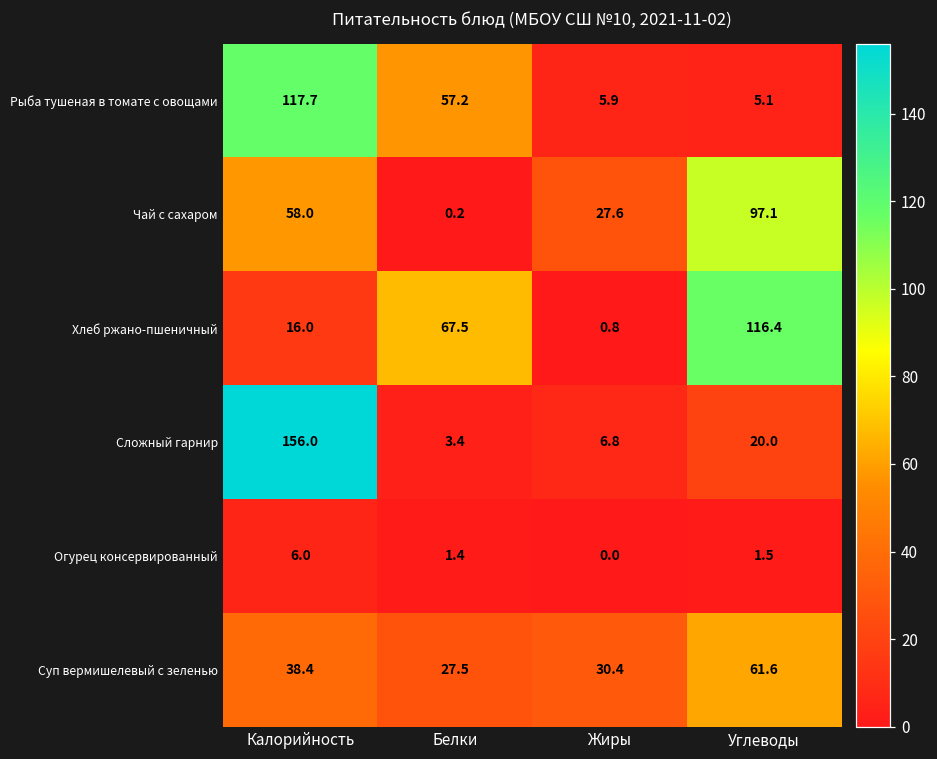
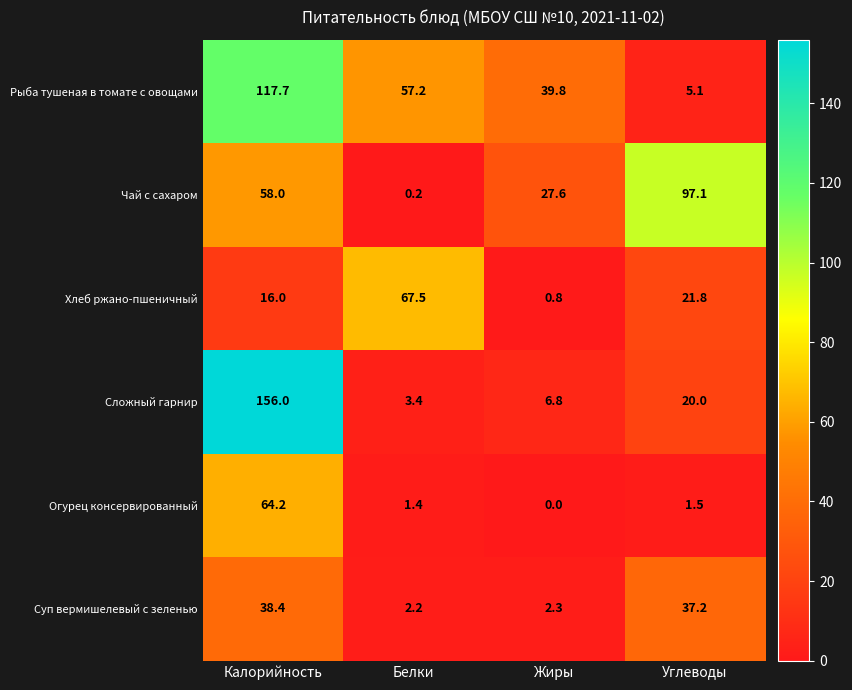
  {
    "Рыба тушеная в томате с овощами": {
      "Калорийность": 117.7,
      "Белки": 57.2,
-     "Жиры": 5.9,
+     "Жиры": 39.8,
      "Углеводы": 5.1
    },
    "Чай с сахаром": {
      "Калорийность": 58.0,
      "Белки": 0.2,
      "Жиры": 27.6,
      "Углеводы": 97.1
    },
    "Хлеб ржано-пшеничный": {
      "Калорийность": 16.0,
      "Белки": 67.5,
      "Жиры": 0.8,
-     "Углеводы": 116.4
+     "Углеводы": 21.8
    },
    "Сложный гарнир": {
      "Калорийность": 156.0,
      "Белки": 3.4,
      "Жиры": 6.8,
      "Углеводы": 20.0
    },
    "Огурец консервированный": {
-     "Калорийность": 6.0,
+     "Калорийность": 64.2,
      "Белки": 1.4,
      "Жиры": 0.0,
      "Углеводы": 1.5
    },
    "Суп вермишелевый с зеленью": {
      "Калорийность": 38.4,
-     "Белки": 27.5,
-     "Жиры": 30.4,
-     "Углеводы": 61.6
+     "Белки": 2.2,
+     "Жиры": 2.3,
+     "Углеводы": 37.2
    }
  }
